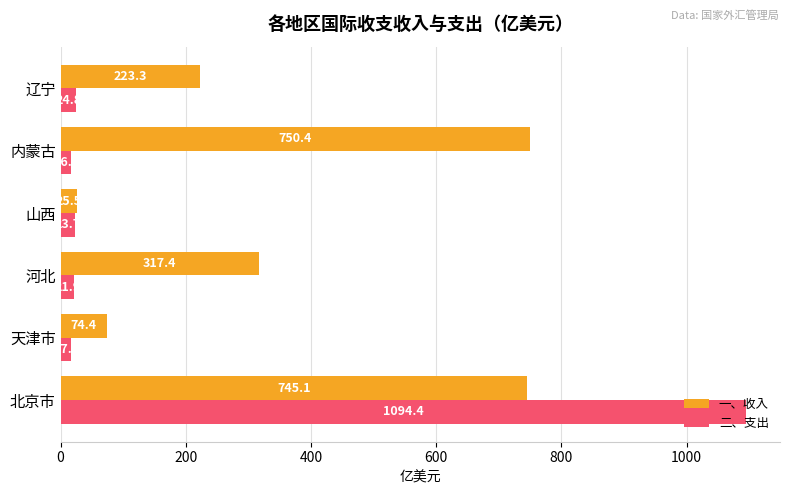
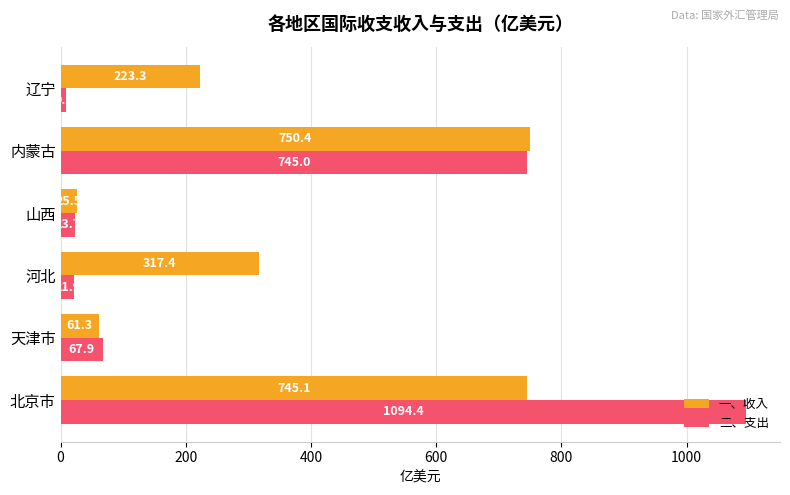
  {
    "一、收入": {
      "辽宁": 223.3,
      "内蒙古": 750.4,
      "山西": 25.5,
      "河北": 317.4,
-     "天津市": 74.4,
+     "天津市": 61.3,
      "北京市": 745.1
    },
    "二、支出": {
-     "辽宁": 20,
-     "内蒙古": 20,
+     "辽宁": 10,
+     "内蒙古": 750,
      "山西": 20,
      "河北": 20,
-     "天津市": 20
+     "天津市": 70
    }
  }
